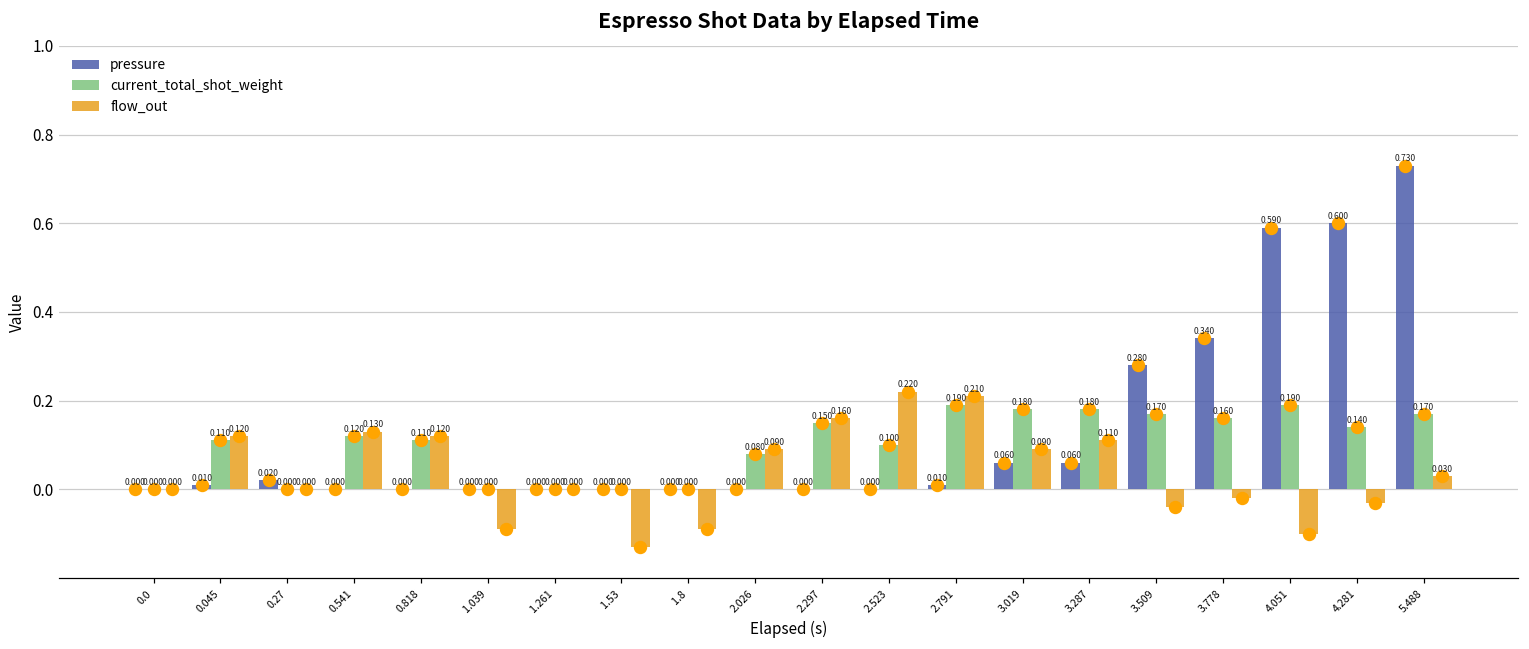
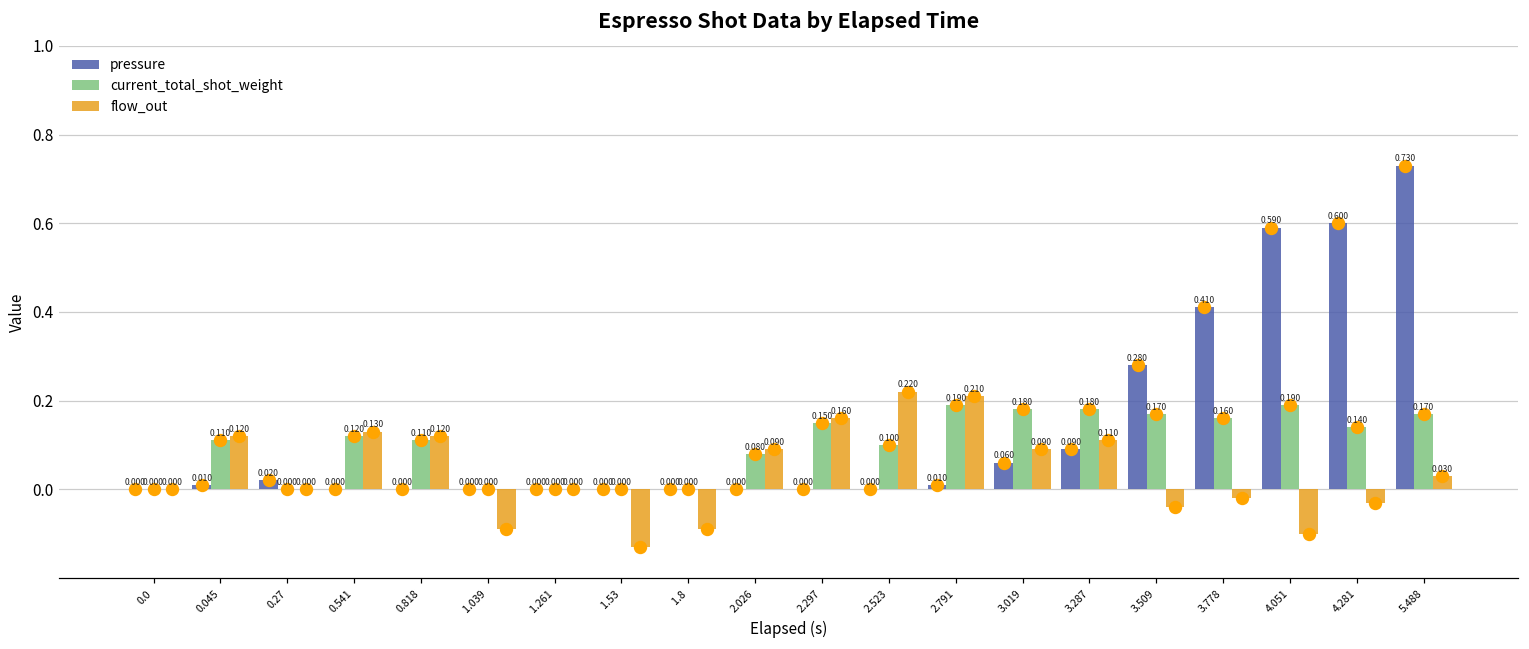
  {
    "pressure": {
-     "3.287": 0.060,
-     "3.778": 0.340
+     "3.287": 0.090,
+     "3.778": 0.410
    },
    "flow_out": {
      "1.039": -0.09,
      "1.53": -0.13,
      "1.8": -0.09,
      "3.509": -0.04,
      "3.778": -0.02,
      "4.051": -0.10,
      "4.281": -0.03
    }
  }
